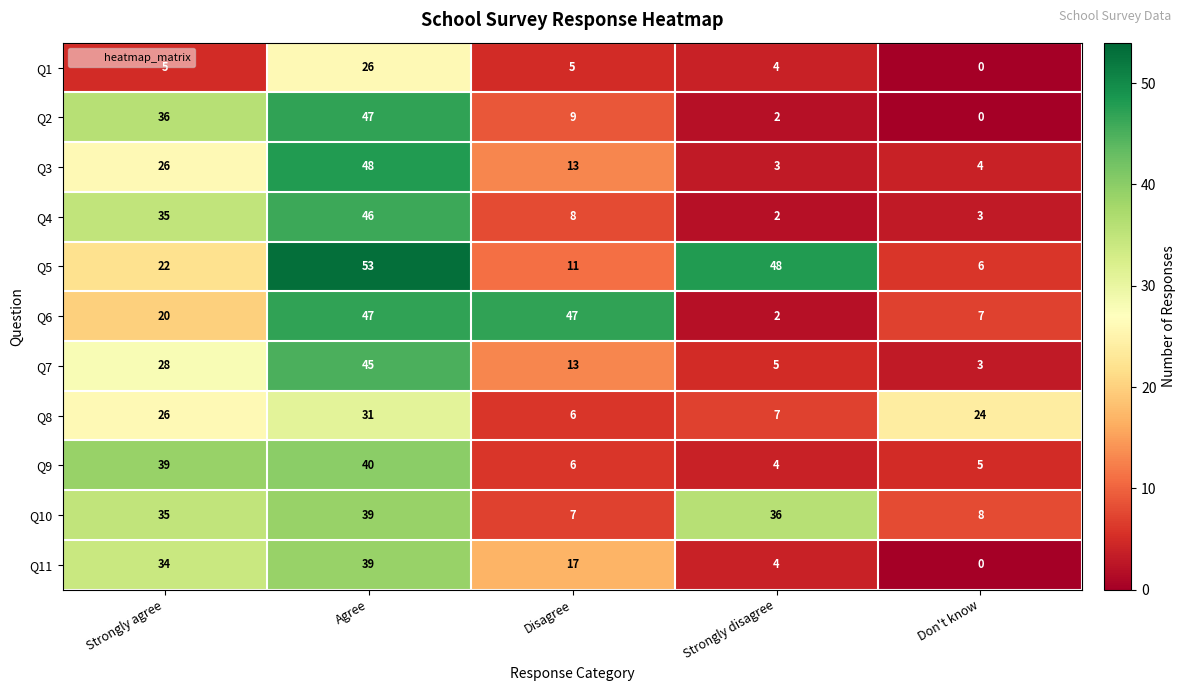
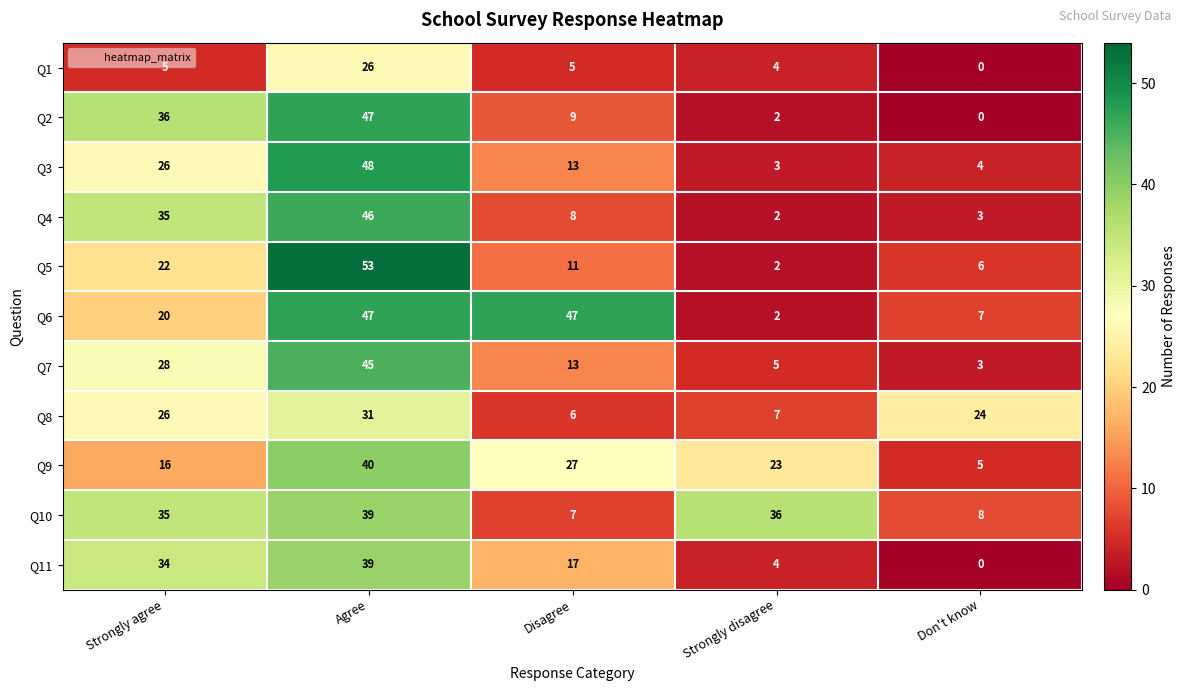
  {
    "Q1": {
      "Agree": 26,
      "Disagree": 5,
      "Strongly disagree": 4,
      "Don't know": 0
    },
    "Q2": {
      "Strongly agree": 36,
      "Agree": 47,
      "Disagree": 9,
      "Strongly disagree": 2,
      "Don't know": 0
    },
    "Q3": {
      "Strongly agree": 26,
      "Agree": 48,
      "Disagree": 13,
      "Strongly disagree": 3,
      "Don't know": 4
    },
    "Q4": {
      "Strongly agree": 35,
      "Agree": 46,
      "Disagree": 8,
      "Strongly disagree": 2,
      "Don't know": 3
    },
    "Q5": {
      "Strongly agree": 22,
      "Agree": 53,
      "Disagree": 11,
-     "Strongly disagree": 48,
+     "Strongly disagree": 2,
      "Don't know": 6
    },
    "Q6": {
      "Strongly agree": 20,
      "Agree": 47,
      "Disagree": 47,
      "Strongly disagree": 2,
      "Don't know": 7
    },
    "Q7": {
      "Strongly agree": 28,
      "Agree": 45,
      "Disagree": 13,
      "Strongly disagree": 5,
      "Don't know": 3
    },
    "Q8": {
      "Strongly agree": 26,
      "Agree": 31,
      "Disagree": 6,
      "Strongly disagree": 7,
      "Don't know": 24
    },
    "Q9": {
-     "Strongly agree": 39,
+     "Strongly agree": 16,
      "Agree": 40,
-     "Disagree": 6,
-     "Strongly disagree": 4,
+     "Disagree": 27,
+     "Strongly disagree": 23,
      "Don't know": 5
    },
    "Q10": {
      "Strongly agree": 35,
      "Agree": 39,
      "Disagree": 7,
      "Strongly disagree": 36,
      "Don't know": 8
    },
    "Q11": {
      "Strongly agree": 34,
      "Agree": 39,
      "Disagree": 17,
      "Strongly disagree": 4,
      "Don't know": 0
    }
  }
